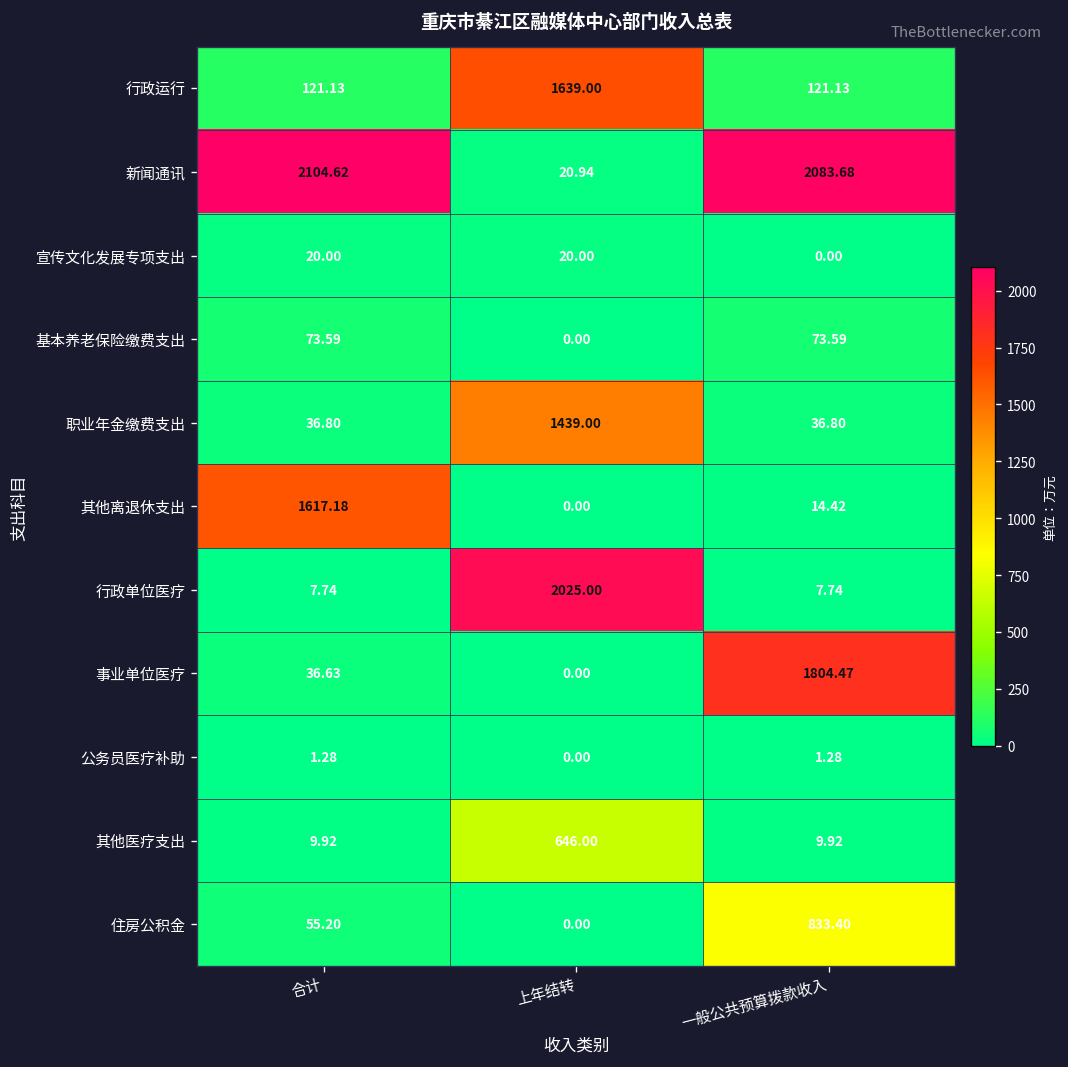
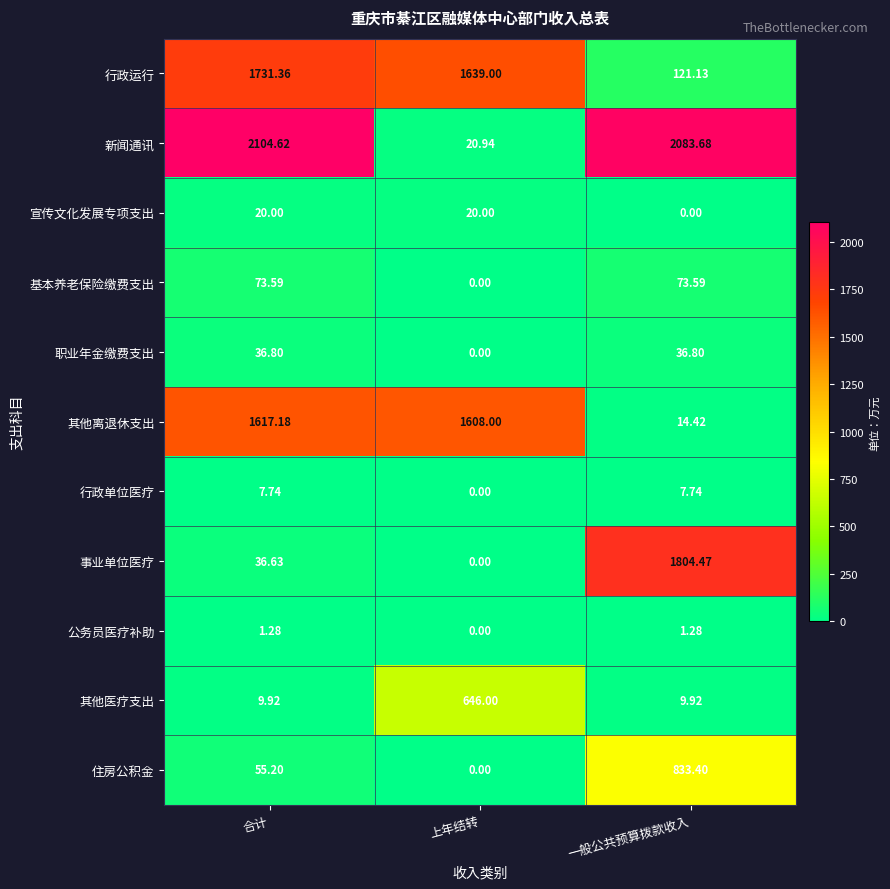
  {
    "行政运行": {
-     "合计": 121.13,
+     "合计": 1731.36,
      "上年结转": 1639.00,
      "一般公共预算拨款收入": 121.13
    },
    "新闻通讯": {
      "合计": 2104.62,
      "上年结转": 20.94,
      "一般公共预算拨款收入": 2083.68
    },
    "宣传文化发展专项支出": {
      "合计": 20.00,
      "上年结转": 20.00,
      "一般公共预算拨款收入": 0.00
    },
    "基本养老保险缴费支出": {
      "合计": 73.59,
      "上年结转": 0.00,
      "一般公共预算拨款收入": 73.59
    },
    "职业年金缴费支出": {
      "合计": 36.80,
-     "上年结转": 1439.00,
+     "上年结转": 0.00,
      "一般公共预算拨款收入": 36.80
    },
    "其他离退休支出": {
      "合计": 1617.18,
-     "上年结转": 0.00,
+     "上年结转": 1608.00,
      "一般公共预算拨款收入": 14.42
    },
    "行政单位医疗": {
      "合计": 7.74,
-     "上年结转": 2025.00,
+     "上年结转": 0.00,
      "一般公共预算拨款收入": 7.74
    },
    "事业单位医疗": {
      "合计": 36.63,
      "上年结转": 0.00,
      "一般公共预算拨款收入": 1804.47
    },
    "公务员医疗补助": {
      "合计": 1.28,
      "上年结转": 0.00,
      "一般公共预算拨款收入": 1.28
    },
    "其他医疗支出": {
      "合计": 9.92,
      "上年结转": 646.00,
      "一般公共预算拨款收入": 9.92
    },
    "住房公积金": {
      "合计": 55.20,
      "上年结转": 0.00,
      "一般公共预算拨款收入": 833.40
    }
  }
